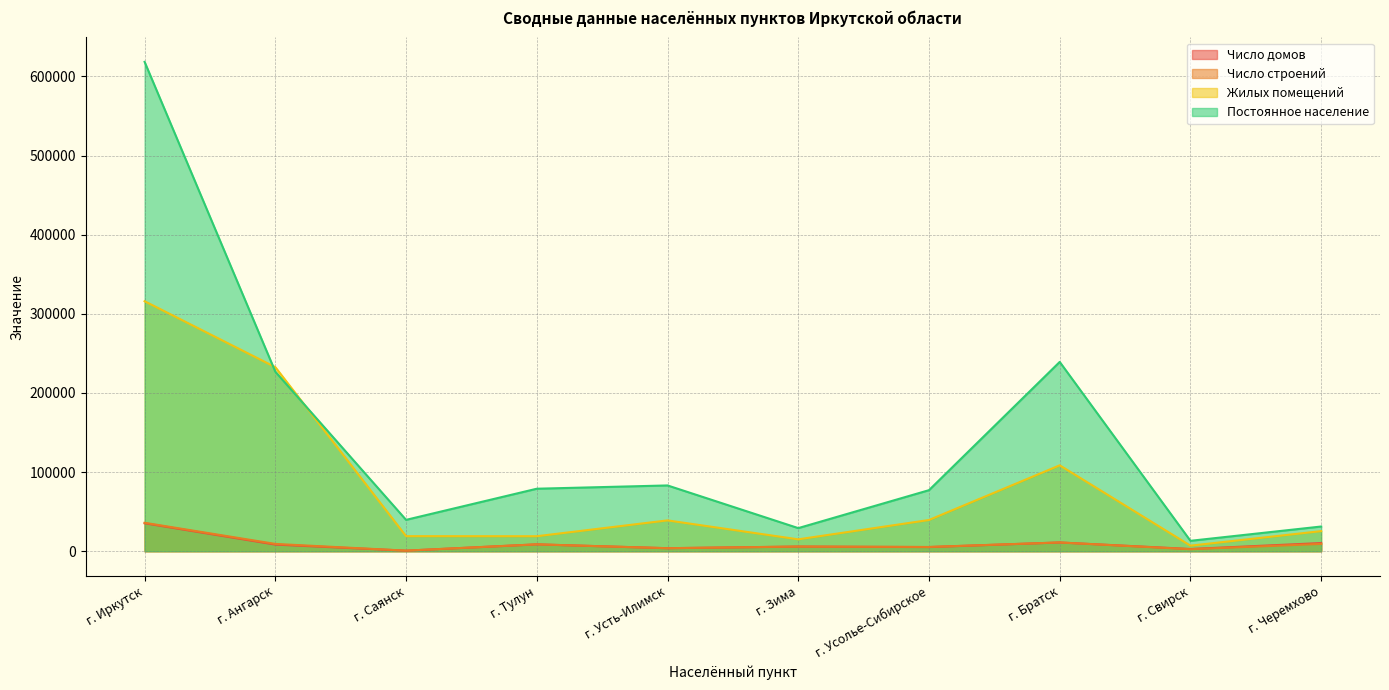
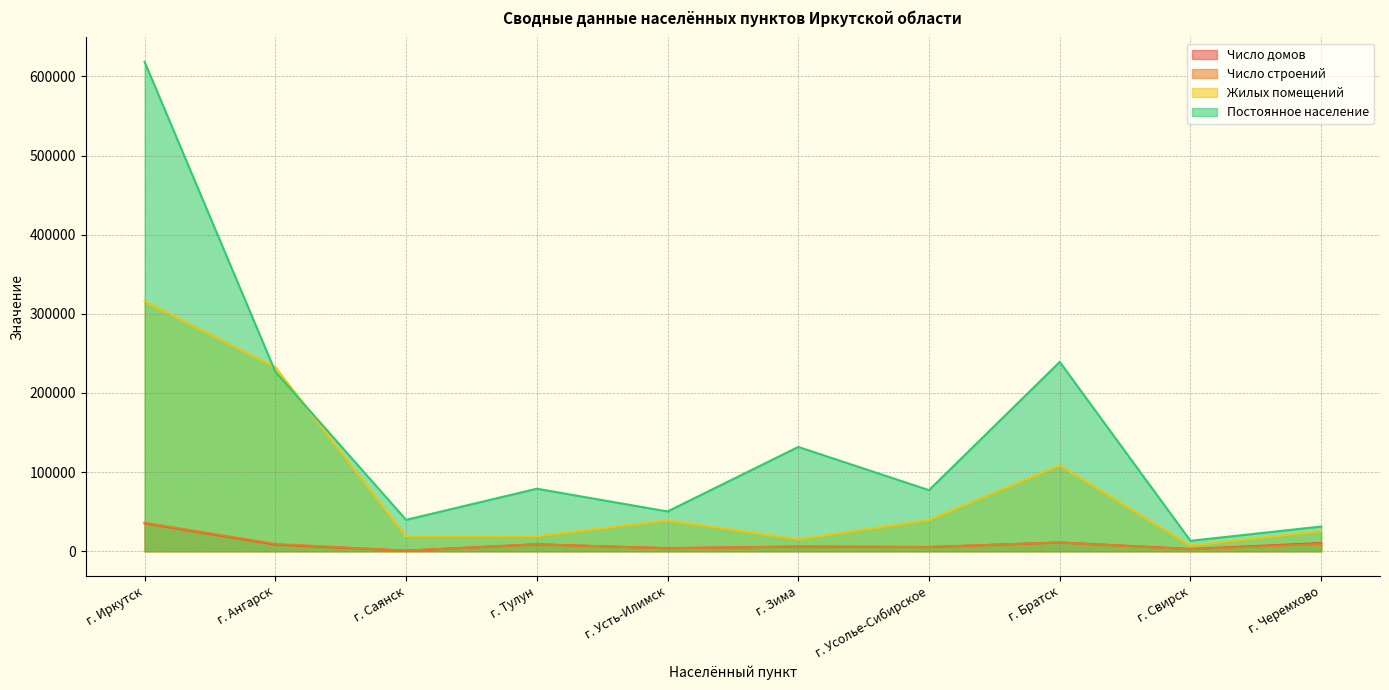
  {
    "Жилых помещений": {
      "г. Иркутск": 320000,
      "г. Ангарск": 230000,
      "г. Саянск": 20000,
      "г. Тулун": 20000,
      "г. Усть-Илимск": 40000,
      "г. Зима": 20000,
      "г. Усолье-Сибирское": 40000,
      "г. Братск": 110000,
      "г. Свирск": 10000,
      "г. Черемхово": 30000
    },
    "Постоянное население": {
      "г. Иркутск": 620000,
      "г. Ангарск": 230000,
      "г. Саянск": 40000,
      "г. Тулун": 80000,
-     "г. Усть-Илимск": 80000,
-     "г. Зима": 30000,
+     "г. Усть-Илимск": 50000,
+     "г. Зима": 130000,
      "г. Усолье-Сибирское": 80000,
      "г. Братск": 240000,
      "г. Свирск": 10000,
      "г. Черемхово": 30000
    }
  }
